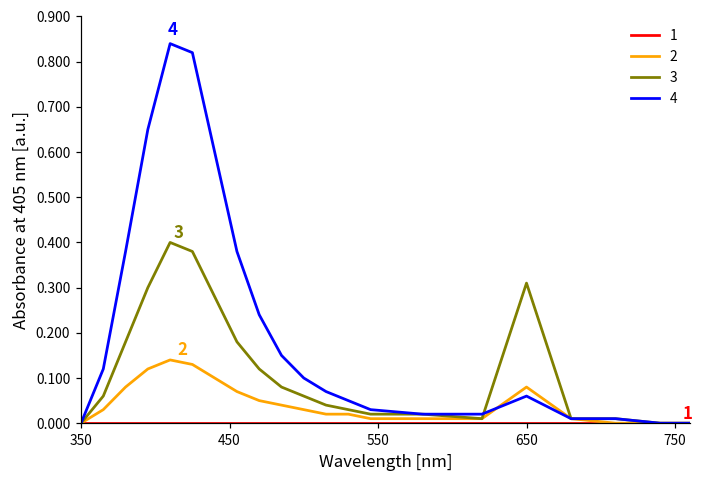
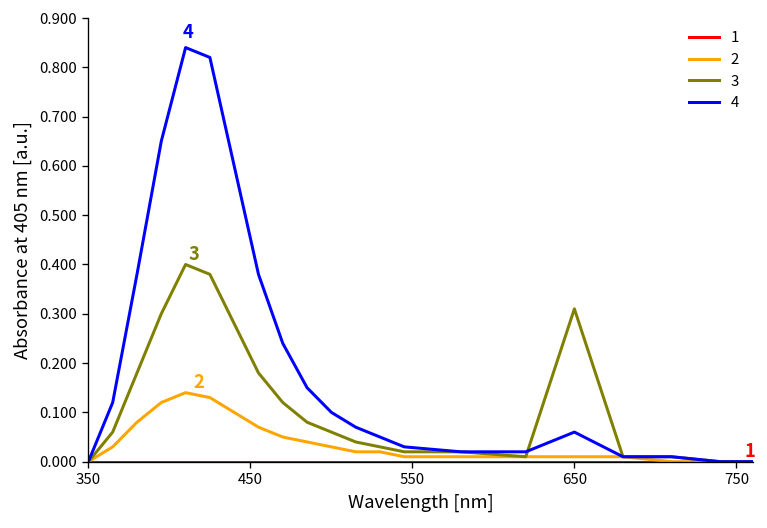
  {
    "1": {
      "650": 0.00
    },
    "2": {
-     "650": 0.08
+     "650": 0.01
    },
    "3": {
      "650": 0.31
    },
    "4": {
      "650": 0.06
    }
  }
